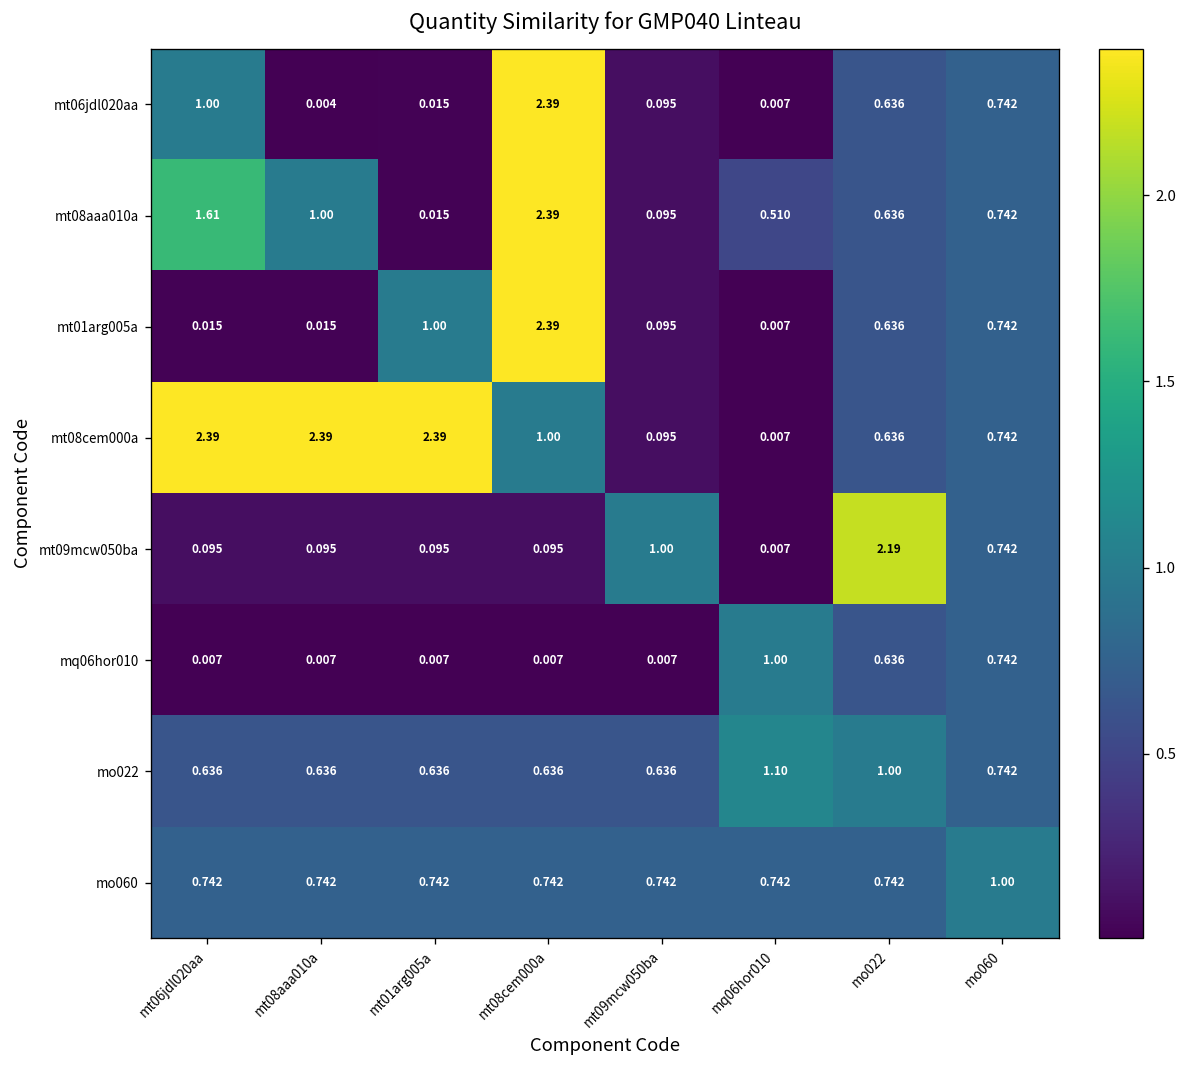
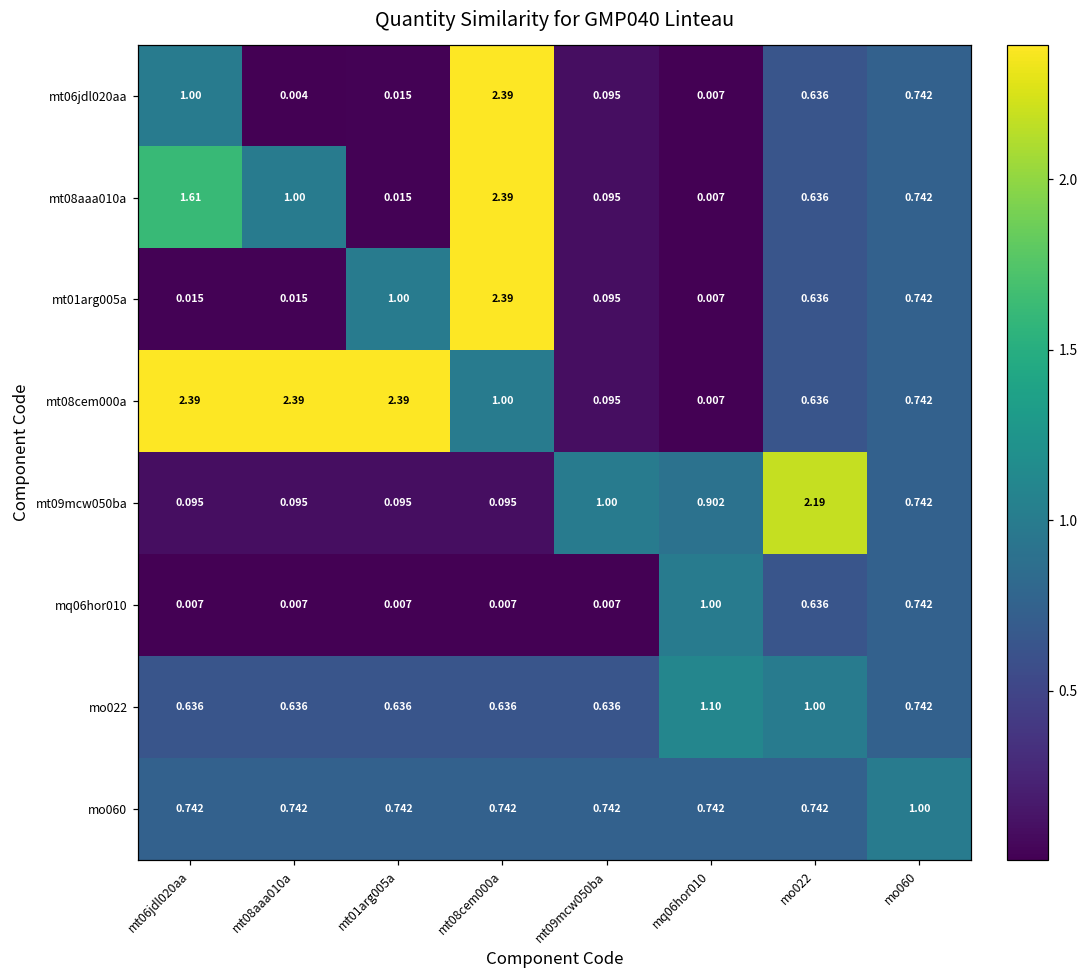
  {
    "mt06jdl020aa": {
      "mt06jdl020aa": 1.00,
      "mt08aaa010a": 0.004,
      "mt01arg005a": 0.015,
      "mt08cem000a": 2.39,
      "mt09mcw050ba": 0.095,
      "mq06hor010": 0.007,
      "mo022": 0.636,
      "mo060": 0.742
    },
    "mt08aaa010a": {
      "mt06jdl020aa": 1.61,
      "mt08aaa010a": 1.00,
      "mt01arg005a": 0.015,
      "mt08cem000a": 2.39,
      "mt09mcw050ba": 0.095,
-     "mq06hor010": 0.510,
+     "mq06hor010": 0.007,
      "mo022": 0.636,
      "mo060": 0.742
    },
    "mt01arg005a": {
      "mt06jdl020aa": 0.015,
      "mt08aaa010a": 0.015,
      "mt01arg005a": 1.00,
      "mt08cem000a": 2.39,
      "mt09mcw050ba": 0.095,
      "mq06hor010": 0.007,
      "mo022": 0.636,
      "mo060": 0.742
    },
    "mt08cem000a": {
      "mt06jdl020aa": 2.39,
      "mt08aaa010a": 2.39,
      "mt01arg005a": 2.39,
      "mt08cem000a": 1.00,
      "mt09mcw050ba": 0.095,
      "mq06hor010": 0.007,
      "mo022": 0.636,
      "mo060": 0.742
    },
    "mt09mcw050ba": {
      "mt06jdl020aa": 0.095,
      "mt08aaa010a": 0.095,
      "mt01arg005a": 0.095,
      "mt08cem000a": 0.095,
      "mt09mcw050ba": 1.00,
-     "mq06hor010": 0.007,
+     "mq06hor010": 0.902,
      "mo022": 2.19,
      "mo060": 0.742
    },
    "mq06hor010": {
      "mt06jdl020aa": 0.007,
      "mt08aaa010a": 0.007,
      "mt01arg005a": 0.007,
      "mt08cem000a": 0.007,
      "mt09mcw050ba": 0.007,
      "mq06hor010": 1.00,
      "mo022": 0.636,
      "mo060": 0.742
    },
    "mo022": {
      "mt06jdl020aa": 0.636,
      "mt08aaa010a": 0.636,
      "mt01arg005a": 0.636,
      "mt08cem000a": 0.636,
      "mt09mcw050ba": 0.636,
      "mq06hor010": 1.10,
      "mo022": 1.00,
      "mo060": 0.742
    },
    "mo060": {
      "mt06jdl020aa": 0.742,
      "mt08aaa010a": 0.742,
      "mt01arg005a": 0.742,
      "mt08cem000a": 0.742,
      "mt09mcw050ba": 0.742,
      "mq06hor010": 0.742,
      "mo022": 0.742,
      "mo060": 1.00
    }
  }
